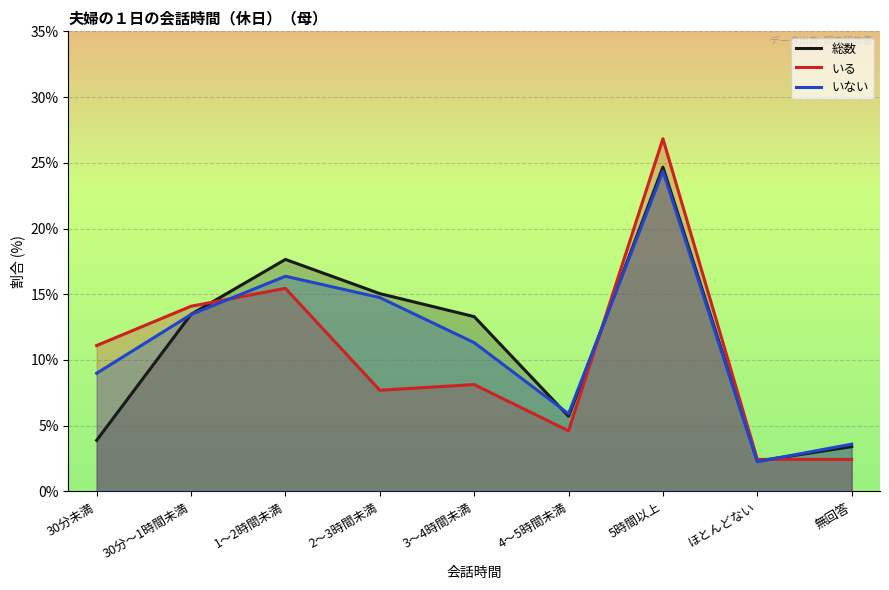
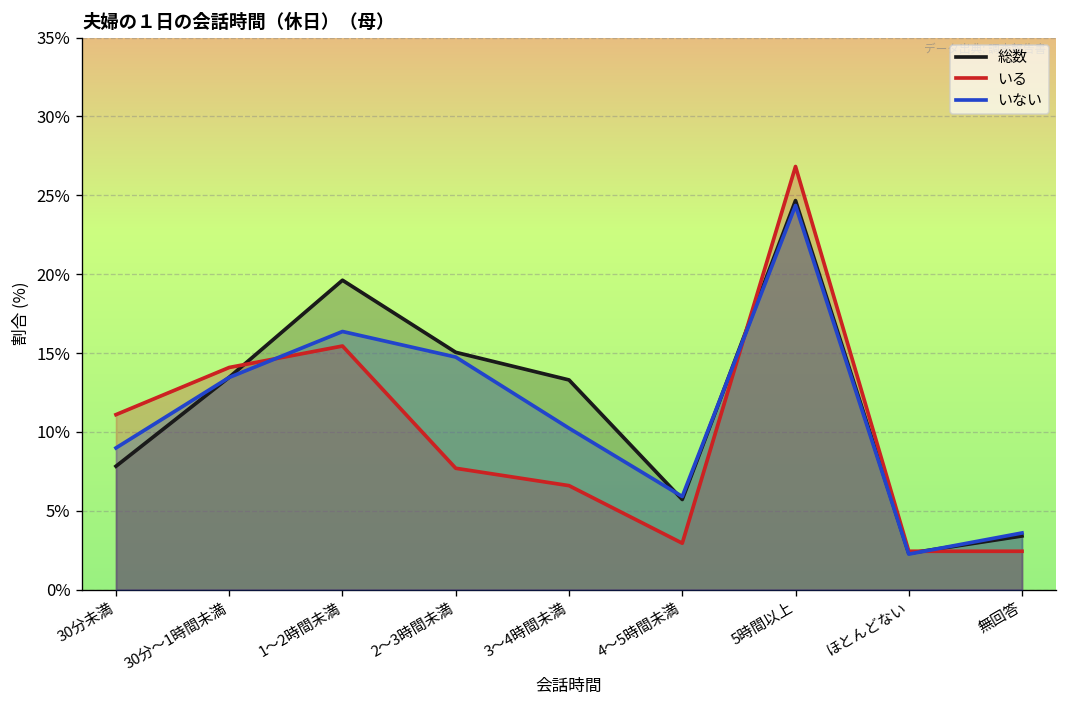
  {
    "総数": {
-     "30分未満": "3.9%",
-     "1～2時間未満": "17.7%",
+     "30分未満": "7.8%",
+     "1～2時間未満": "19.6%",
      "2～3時間未満": "15.1%",
      "3～4時間未満": "13.3%",
      "5時間以上": "24.7%"
    },
    "いる": {
      "30分未満": "11.1%",
      "30分～1時間未満": "14.1%",
      "1～2時間未満": "15.5%",
      "2～3時間未満": "7.7%",
-     "3～4時間未満": "8.1%",
-     "4～5時間未満": "4.6%",
+     "3～4時間未満": "6.6%",
+     "4～5時間未満": "3.0%",
      "5時間以上": "26.8%",
      "無回答": "2.4%"
    },
    "いない": {
      "30分未満": "9.0%",
      "1～2時間未満": "16.4%",
      "2～3時間未満": "14.8%",
-     "3～4時間未満": "11.3%",
+     "3～4時間未満": "10.2%",
      "5時間以上": "24.4%"
    }
  }
